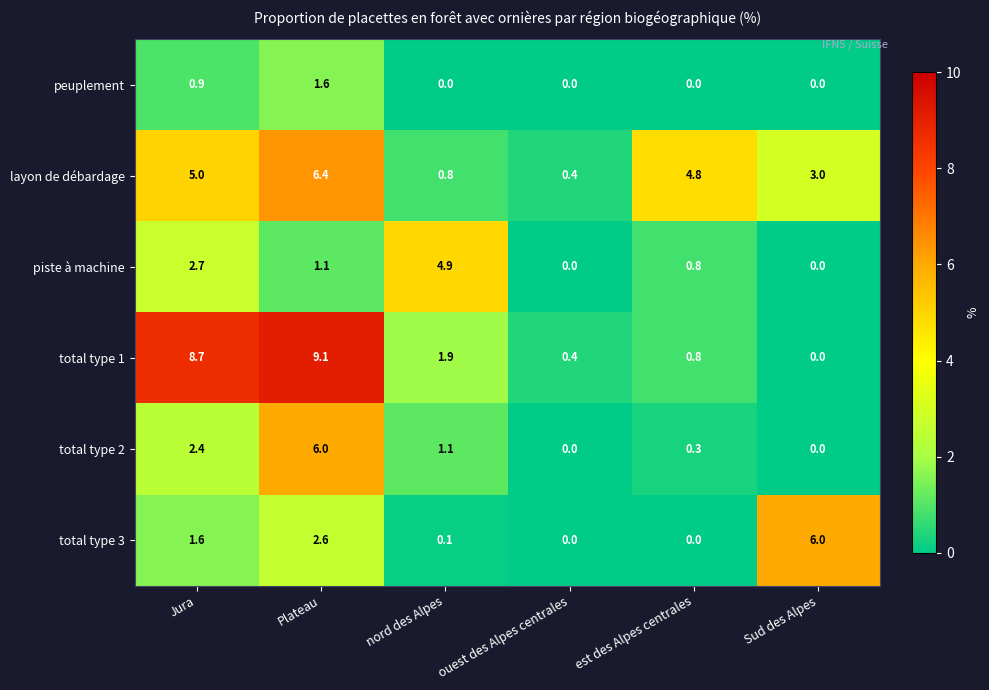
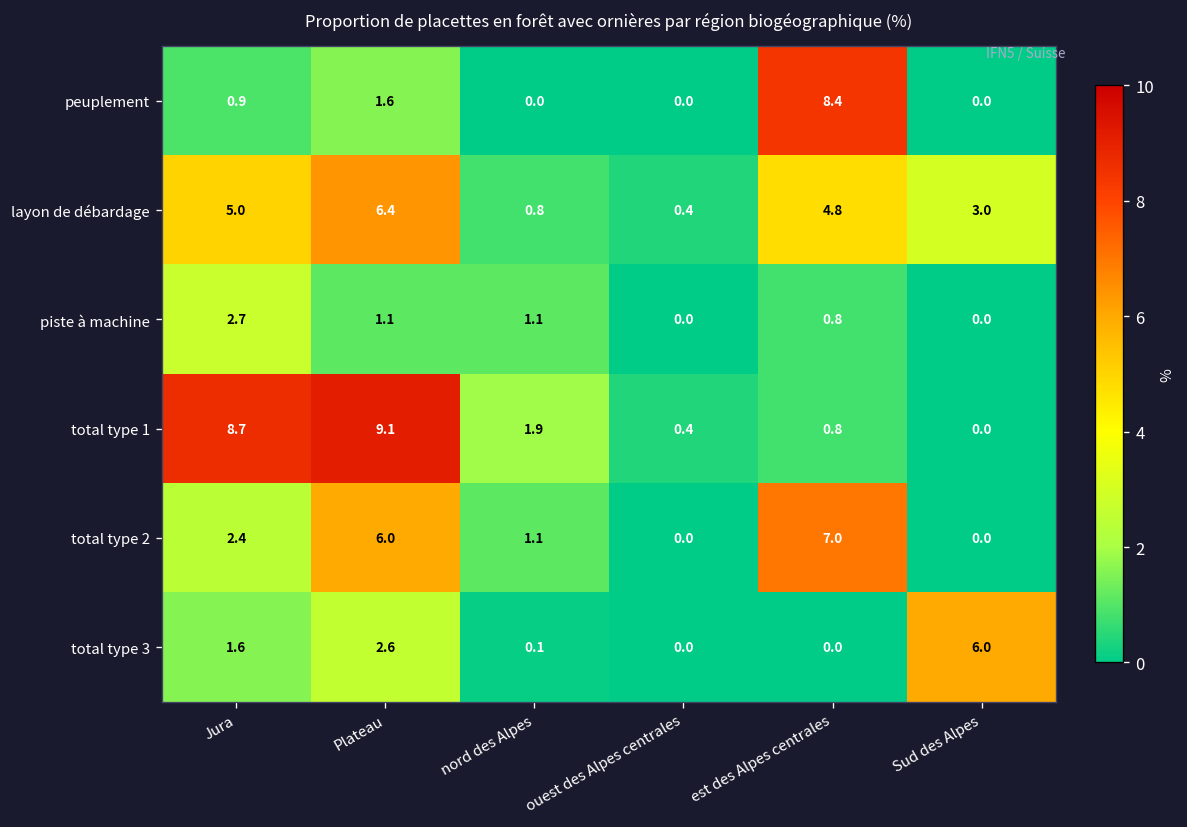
  {
    "peuplement": {
      "Jura": 0.9,
      "Plateau": 1.6,
      "nord des Alpes": 0.0,
      "ouest des Alpes centrales": 0.0,
-     "est des Alpes centrales": 0.0
+     "est des Alpes centrales": 8.4
    },
    "layon de débardage": {
      "Jura": 5.0,
      "Plateau": 6.4,
      "nord des Alpes": 0.8,
      "ouest des Alpes centrales": 0.4,
      "est des Alpes centrales": 4.8,
      "Sud des Alpes": 3.0
    },
    "piste à machine": {
      "Jura": 2.7,
      "Plateau": 1.1,
-     "nord des Alpes": 4.9,
+     "nord des Alpes": 1.1,
      "ouest des Alpes centrales": 0.0,
      "est des Alpes centrales": 0.8,
      "Sud des Alpes": 0.0
    },
    "total type 1": {
      "Jura": 8.7,
      "Plateau": 9.1,
      "nord des Alpes": 1.9,
      "ouest des Alpes centrales": 0.4,
      "est des Alpes centrales": 0.8,
      "Sud des Alpes": 0.0
    },
    "total type 2": {
      "Jura": 2.4,
      "Plateau": 6.0,
      "nord des Alpes": 1.1,
      "ouest des Alpes centrales": 0.0,
-     "est des Alpes centrales": 0.3,
+     "est des Alpes centrales": 7.0,
      "Sud des Alpes": 0.0
    },
    "total type 3": {
      "Jura": 1.6,
      "Plateau": 2.6,
      "nord des Alpes": 0.1,
      "ouest des Alpes centrales": 0.0,
      "est des Alpes centrales": 0.0,
      "Sud des Alpes": 6.0
    }
  }
